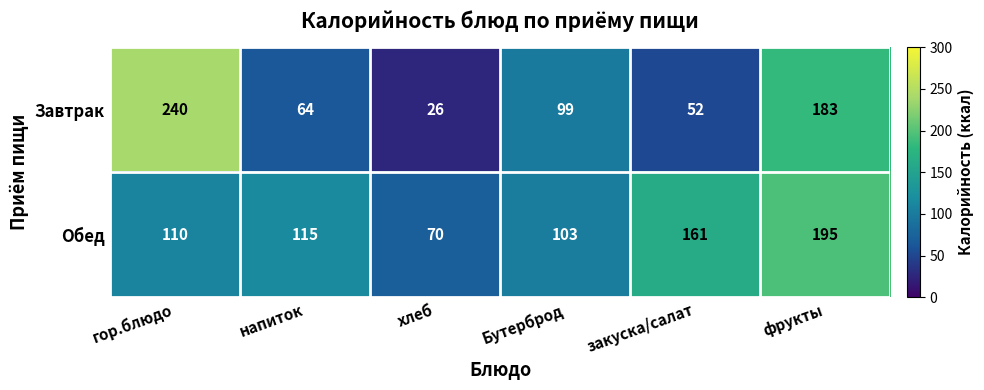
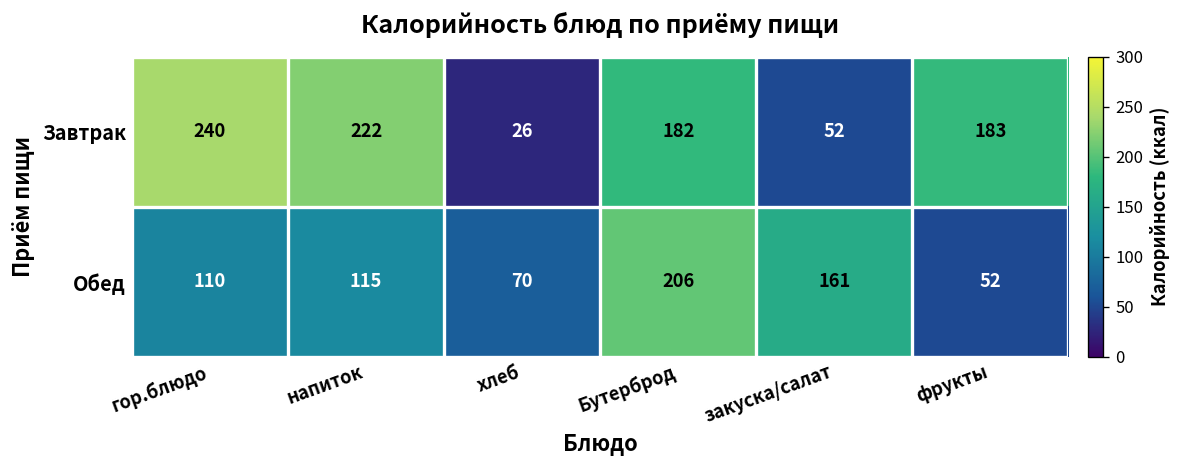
  {
    "Завтрак": {
      "гор.блюдо": 240,
-     "напиток": 64,
+     "напиток": 222,
      "хлеб": 26,
-     "Бутерброд": 99,
+     "Бутерброд": 182,
      "закуска/салат": 52,
      "фрукты": 183
    },
    "Обед": {
      "гор.блюдо": 110,
      "напиток": 115,
      "хлеб": 70,
-     "Бутерброд": 103,
+     "Бутерброд": 206,
      "закуска/салат": 161,
-     "фрукты": 195
+     "фрукты": 52
    }
  }
